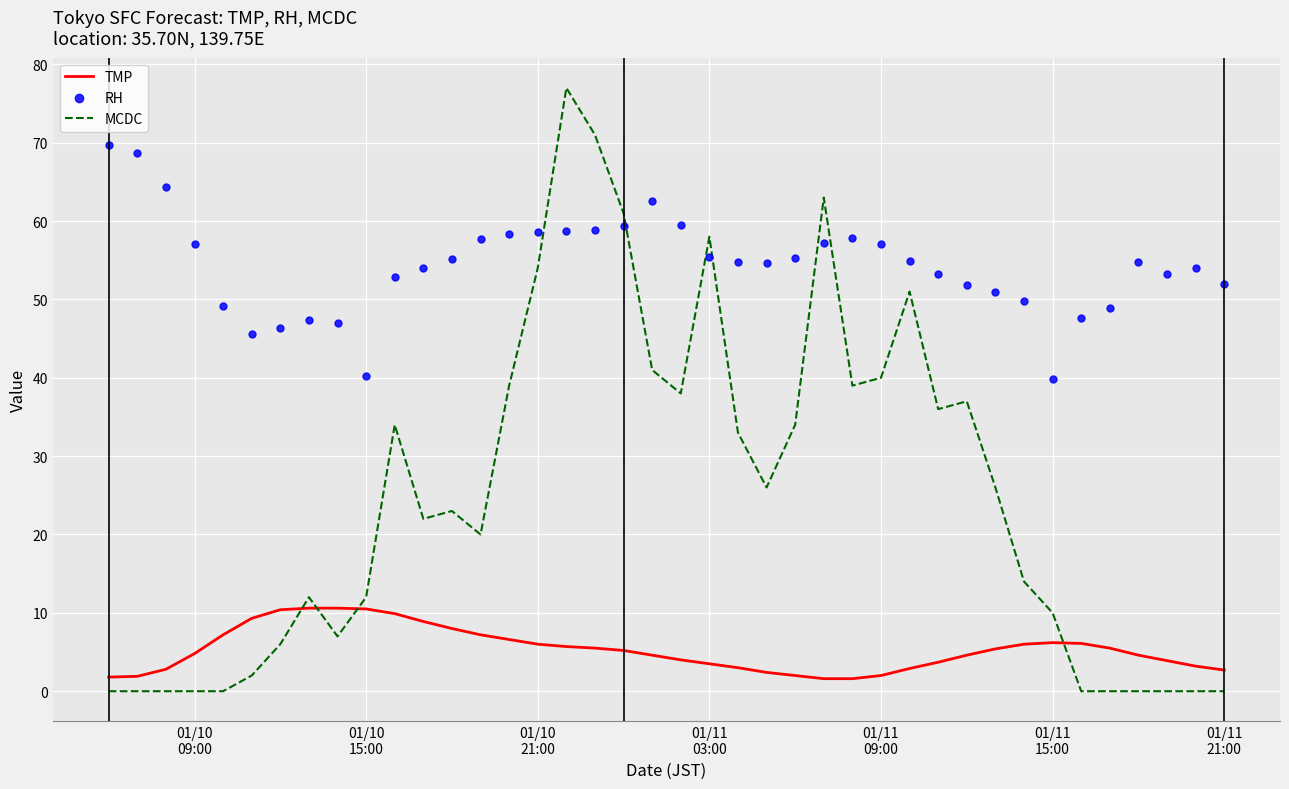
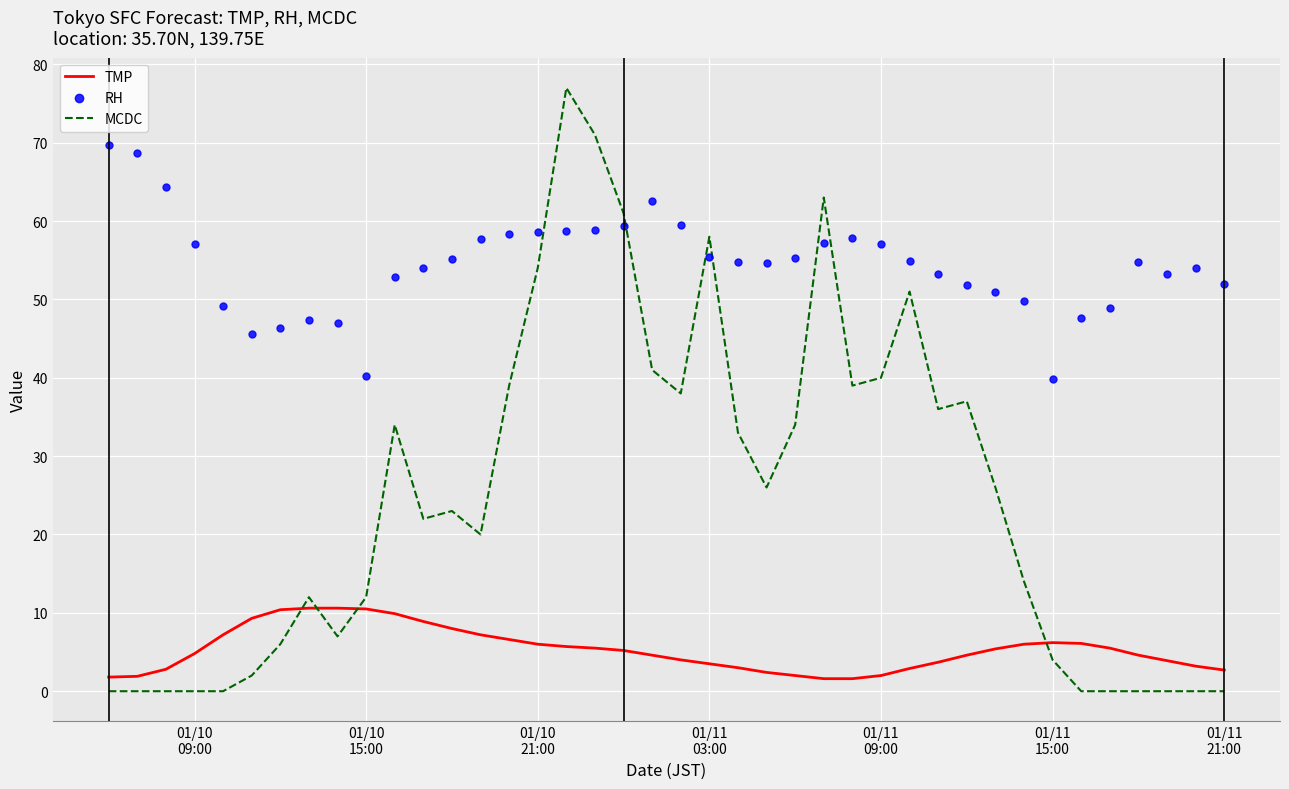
  {
    "TMP": {
      "01/10 09:00": 5,
      "01/10 15:00": 11,
      "01/10 21:00": 6,
      "01/11 03:00": 4,
      "01/11 09:00": 2,
      "01/11 15:00": 6,
      "01/11 21:00": 3
    },
    "MCDC": {
      "01/10 09:00": 0,
      "01/10 15:00": 12,
      "01/10 21:00": 54,
      "01/11 03:00": 58,
      "01/11 09:00": 40,
-     "01/11 15:00": 10,
+     "01/11 15:00": 4,
      "01/11 21:00": 0
    }
  }
